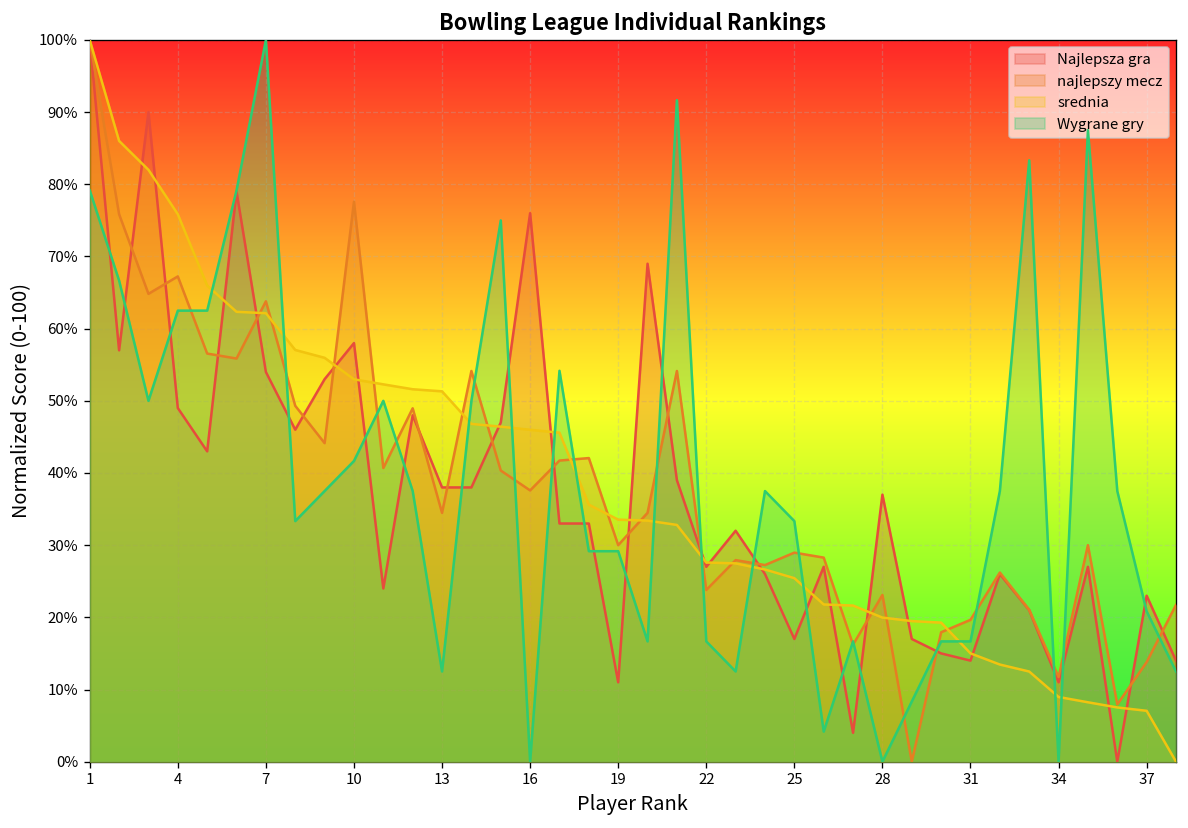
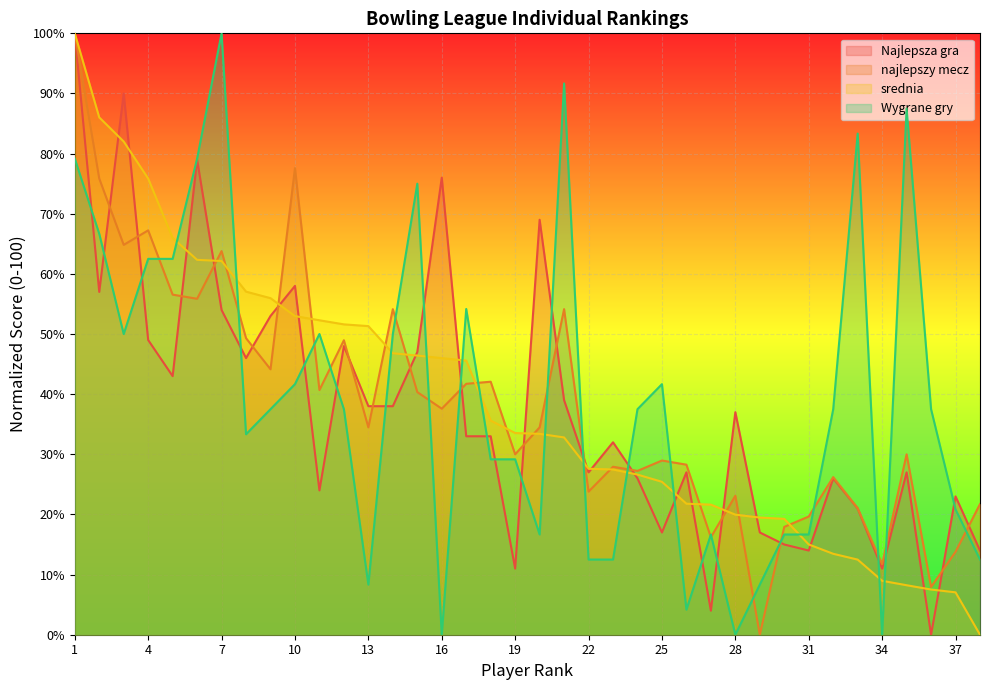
  {
    "Wygrane gry": {
      "1": "79%",
      "4": "63%",
      "7": "100%",
      "10": "42%",
-     "13": "13%",
+     "13": "8%",
      "16": "0%",
      "19": "29%",
-     "22": "17%",
-     "25": "33%",
+     "22": "13%",
+     "25": "42%",
      "28": "0%",
      "31": "17%",
      "34": "0%",
      "37": "21%"
    }
  }
